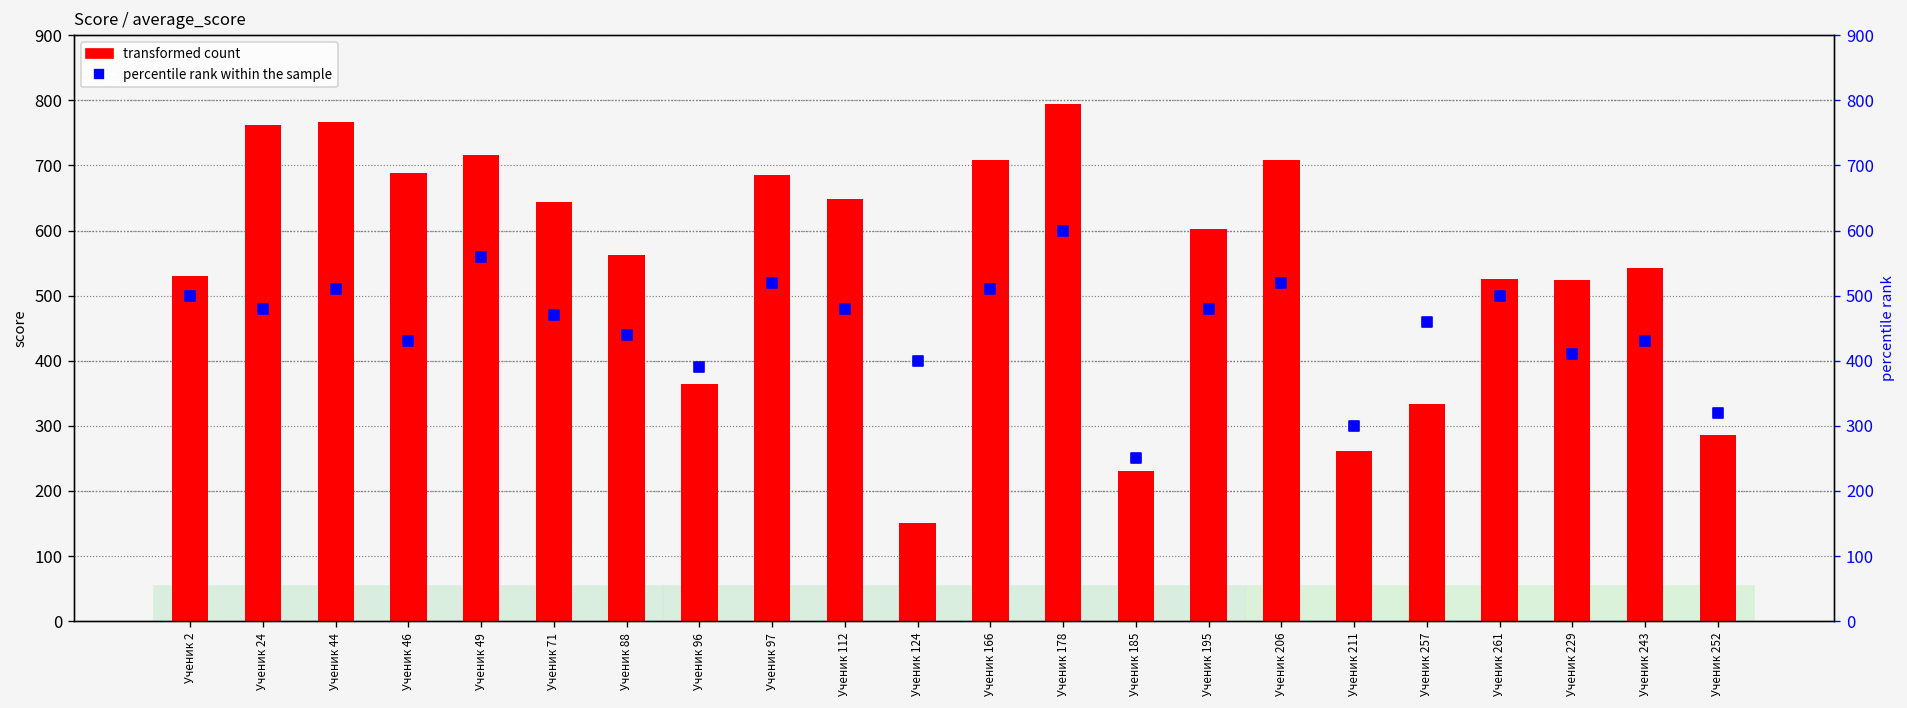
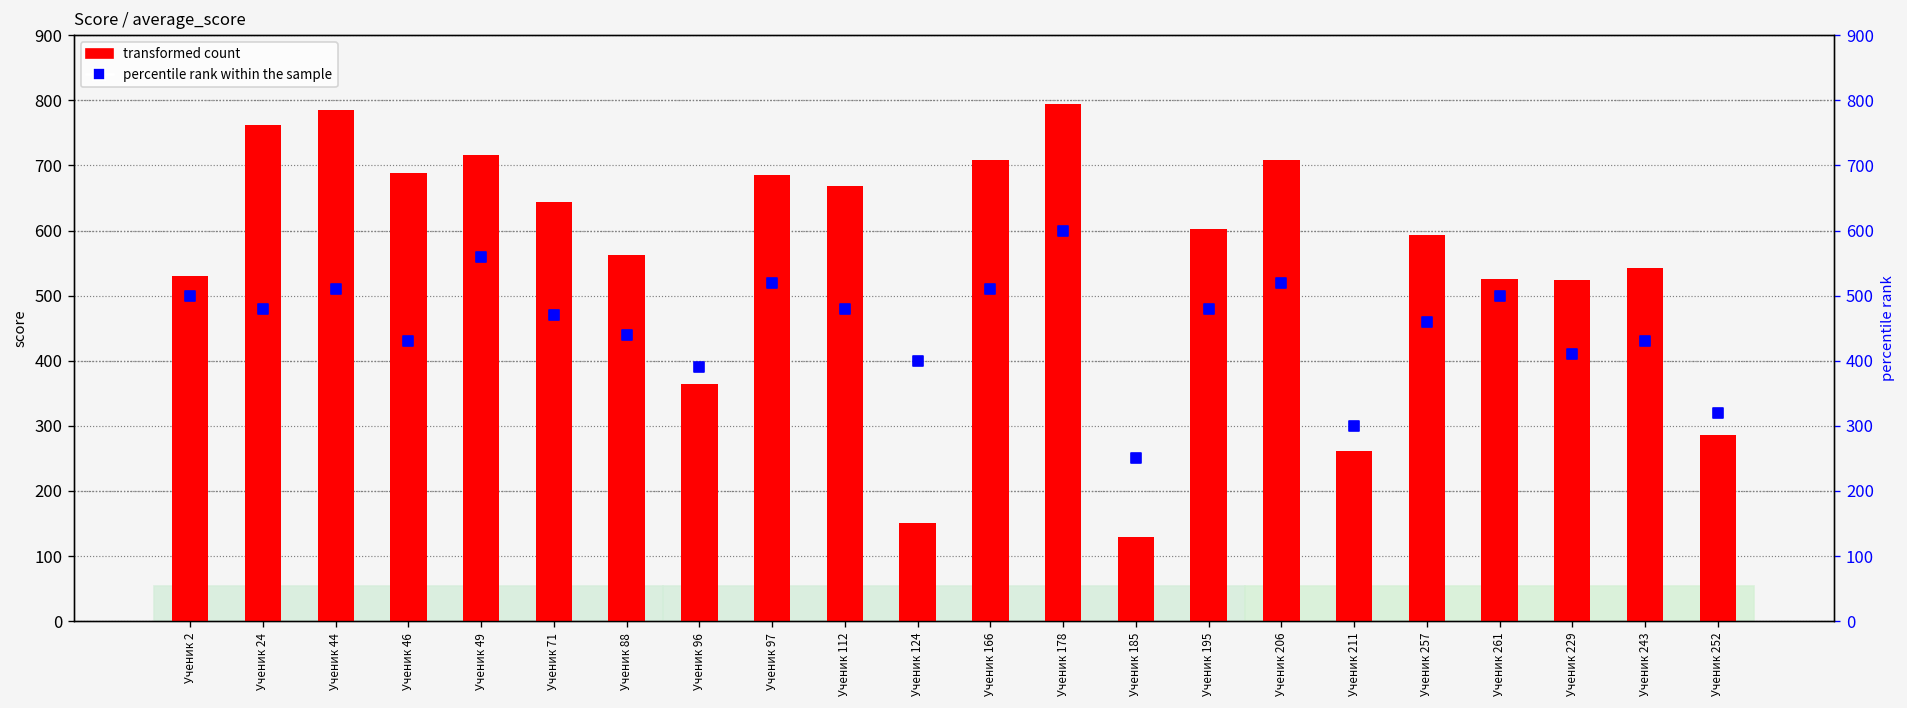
  {
    "transformed count": {
      "Ученик 2": 530,
      "Ученик 24": 760,
-     "Ученик 44": 770,
+     "Ученик 44": 790,
      "Ученик 46": 690,
      "Ученик 49": 720,
      "Ученик 71": 640,
      "Ученик 88": 560,
      "Ученик 96": 370,
      "Ученик 97": 690,
-     "Ученик 112": 650,
+     "Ученик 112": 670,
      "Ученик 124": 150,
      "Ученик 166": 710,
      "Ученик 178": 800,
-     "Ученик 185": 230,
+     "Ученик 185": 130,
      "Ученик 195": 600,
      "Ученик 206": 710,
      "Ученик 211": 260,
-     "Ученик 257": 330,
+     "Ученик 257": 590,
      "Ученик 261": 530,
      "Ученик 229": 520,
      "Ученик 243": 540,
      "Ученик 252": 290
    }
  }
